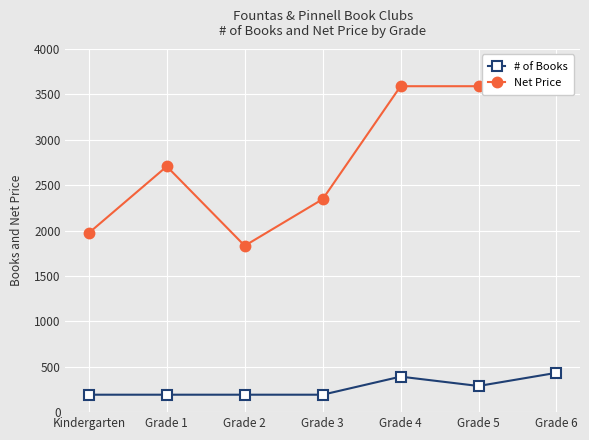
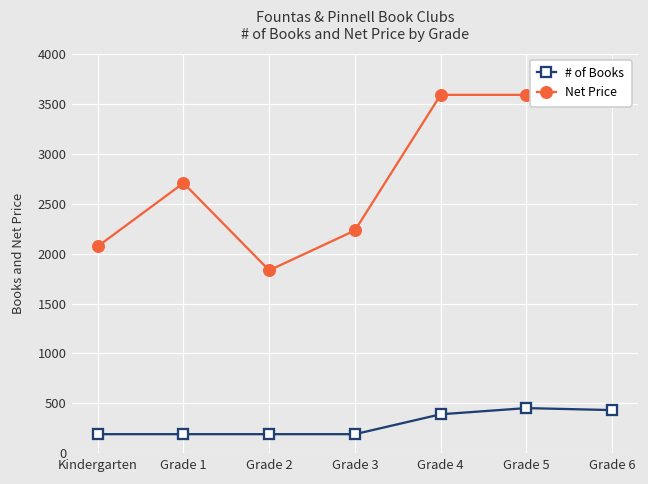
  {
    "# of Books": {
      "Kindergarten": 200,
      "Grade 1": 200,
      "Grade 2": 200,
      "Grade 3": 200,
      "Grade 4": 400,
-     "Grade 5": 300,
+     "Grade 5": 500,
      "Grade 6": 400
    },
    "Net Price": {
-     "Kindergarten": 2000,
+     "Kindergarten": 2100,
      "Grade 1": 2700,
      "Grade 2": 1800,
-     "Grade 3": 2300,
+     "Grade 3": 2200,
      "Grade 4": 3600,
      "Grade 5": 3600
    }
  }
